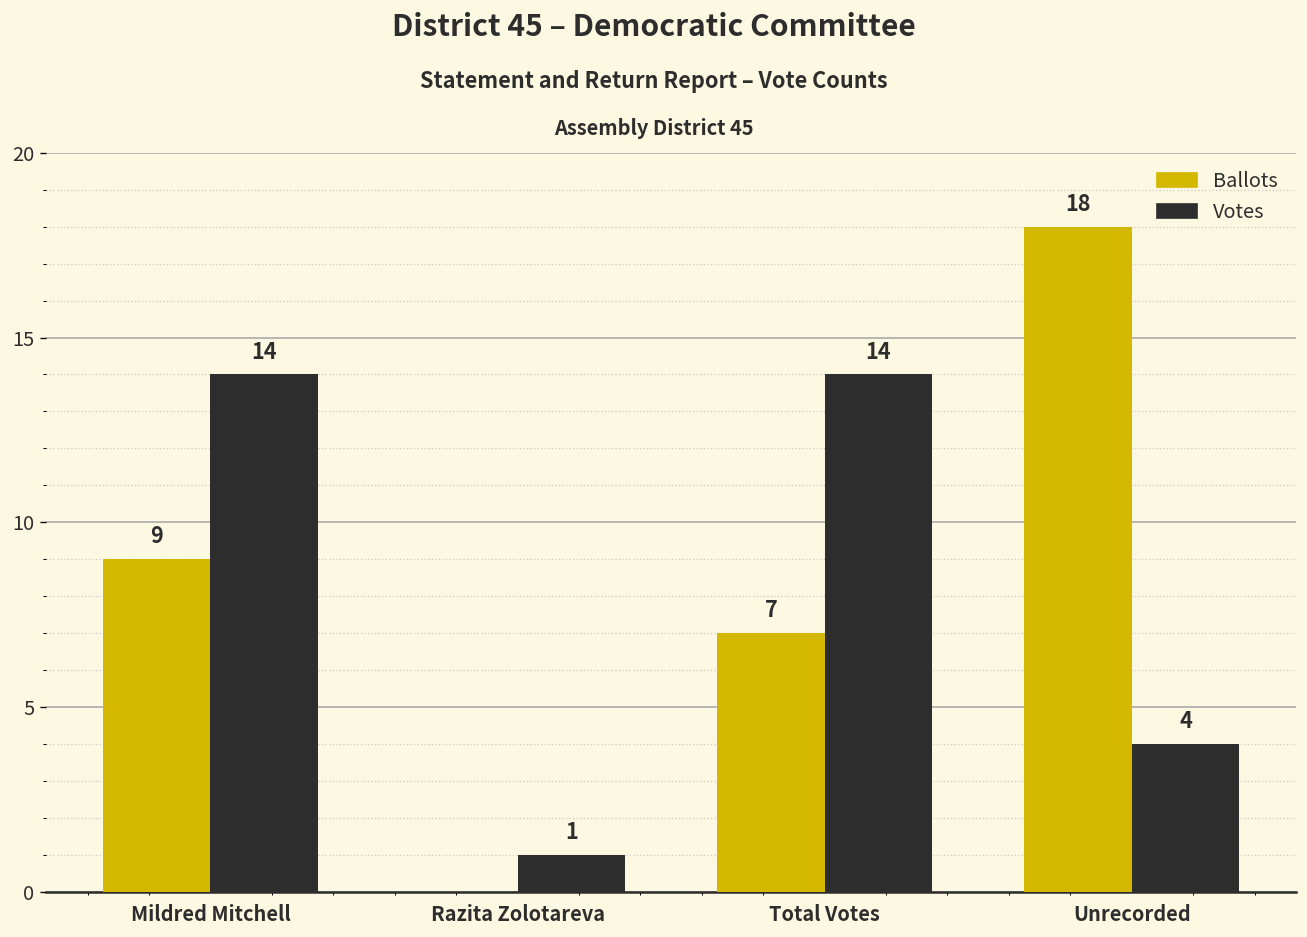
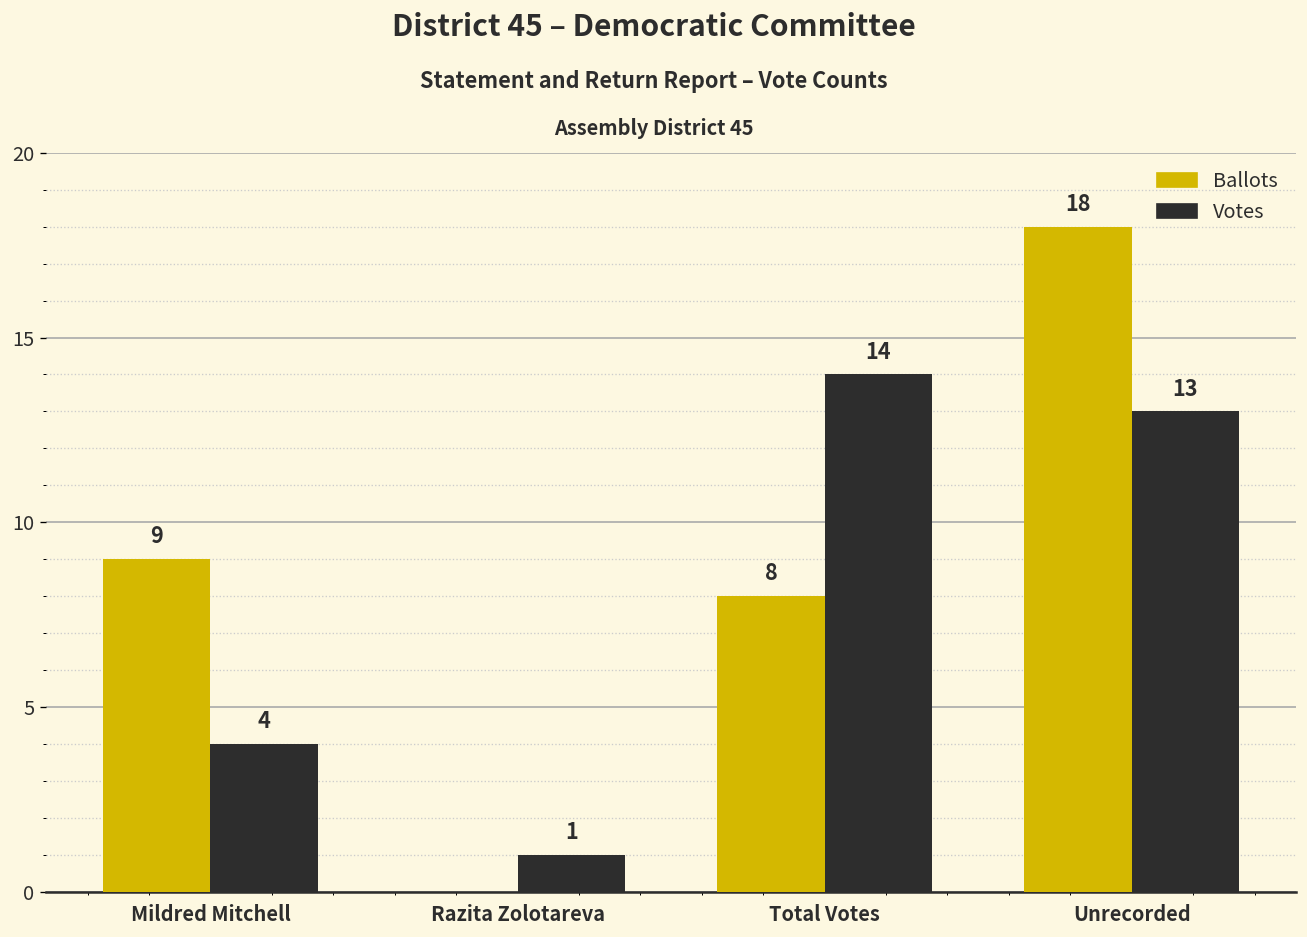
  {
    "Ballots": {
      "Mildred Mitchell": 9,
-     "Total Votes": 7,
+     "Total Votes": 8,
      "Unrecorded": 18
    },
    "Votes": {
-     "Mildred Mitchell": 14,
+     "Mildred Mitchell": 4,
      "Razita Zolotareva": 1,
      "Total Votes": 14,
-     "Unrecorded": 4
+     "Unrecorded": 13
    }
  }
